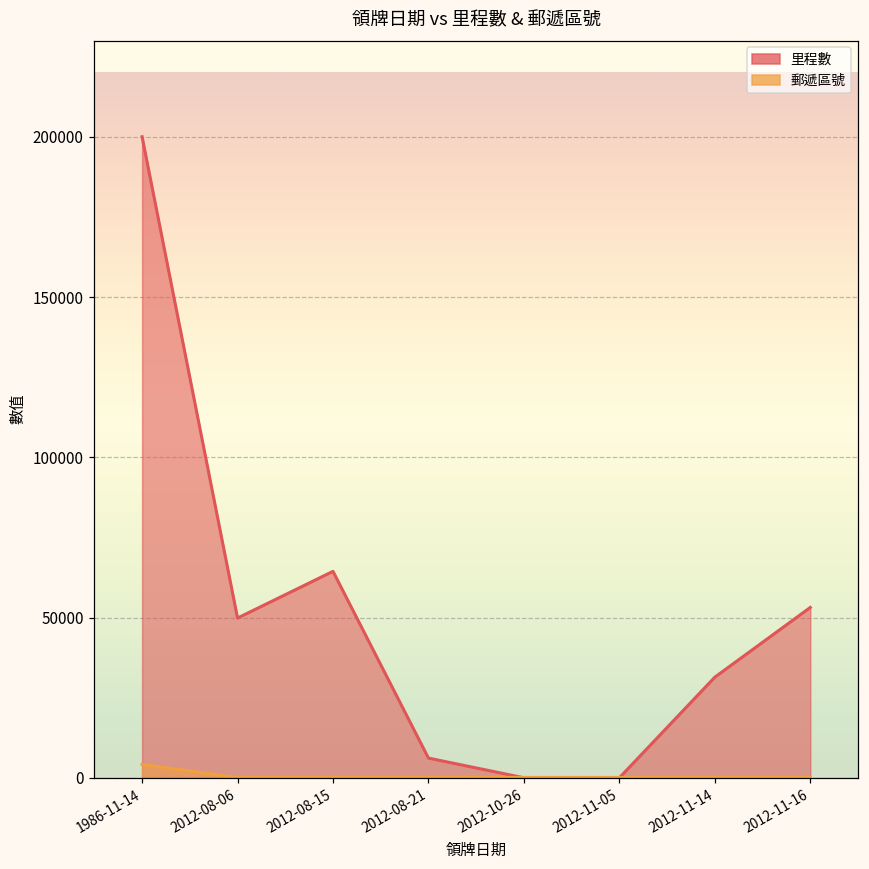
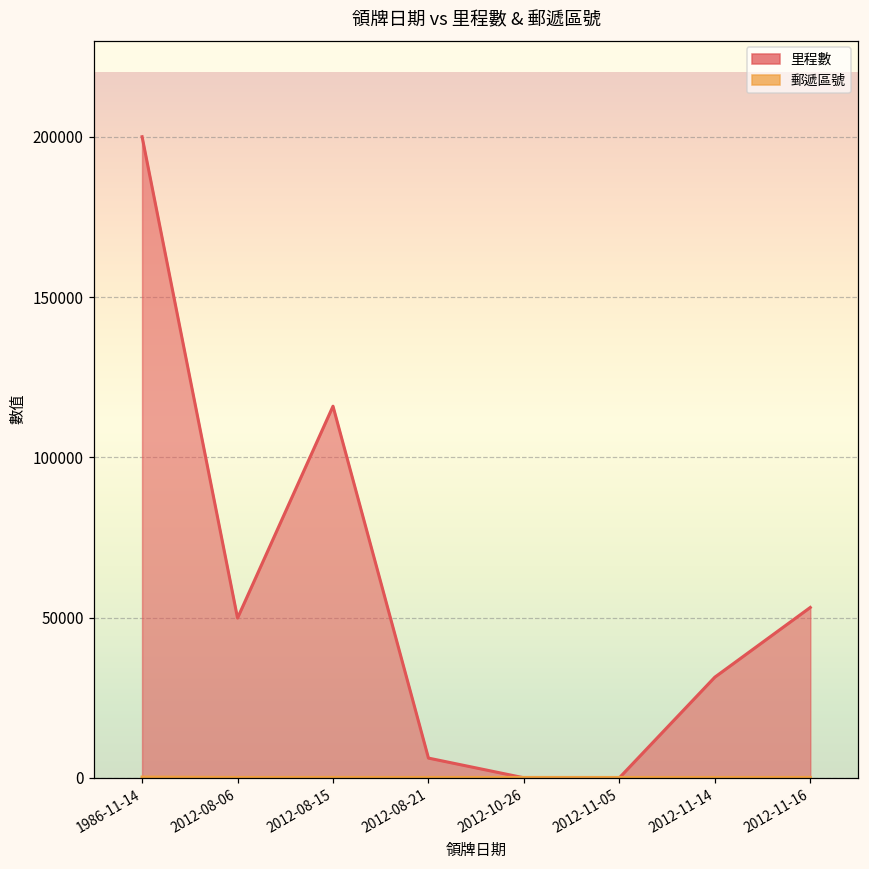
  {
    "里程數": {
      "1986-11-14": 200000,
      "2012-08-06": 50000,
-     "2012-08-15": 64000,
+     "2012-08-15": 116000,
      "2012-08-21": 6000,
      "2012-11-14": 31000,
      "2012-11-16": 53000
    },
    "郵遞區號": {
-     "1986-11-14": 4000,
+     "1986-11-14": 0,
      "2012-08-06": 0,
      "2012-08-15": 0,
      "2012-08-21": 0,
      "2012-11-14": 0,
      "2012-11-16": 0
    }
  }
